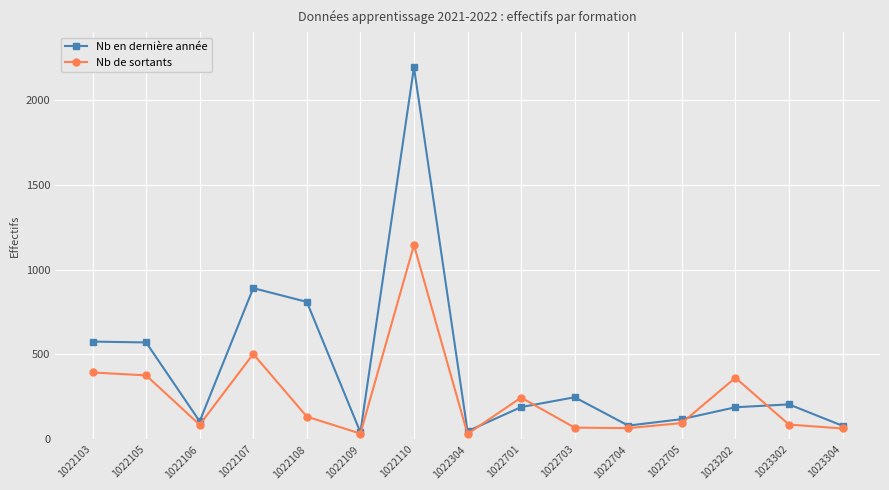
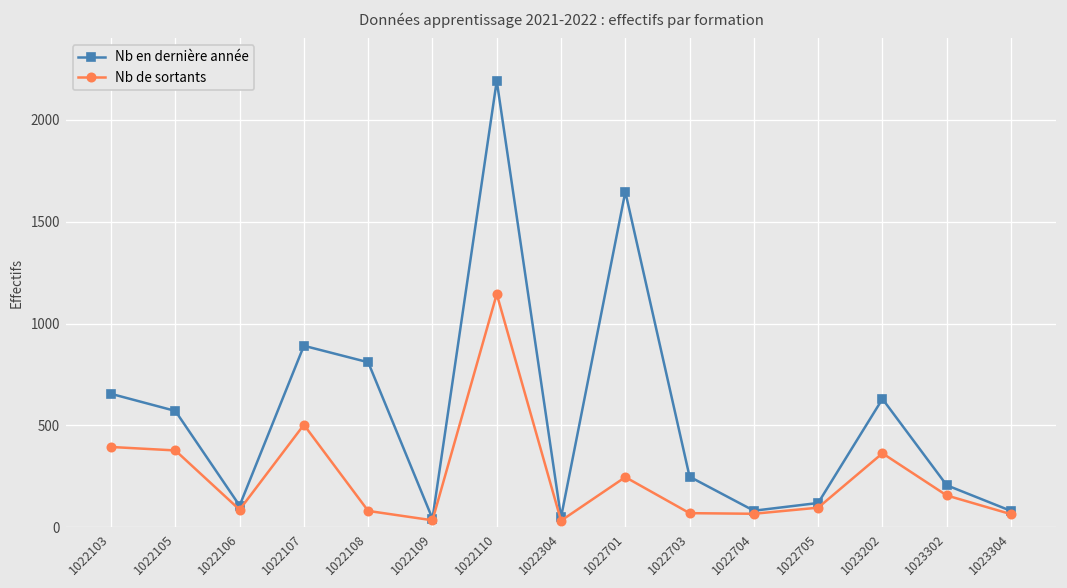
  {
    "Nb en dernière année": {
-     "1022103": 580,
+     "1022103": 660,
      "1022105": 570,
      "1022106": 110,
      "1022107": 890,
      "1022108": 810,
      "1022110": 2190,
      "1022304": 50,
-     "1022701": 190,
+     "1022701": 1650,
      "1022703": 250,
      "1022705": 120,
-     "1023202": 190,
+     "1023202": 630,
      "1023302": 210,
      "1023304": 80
    },
    "Nb de sortants": {
      "1022103": 390,
      "1022105": 380,
      "1022106": 90,
      "1022107": 500,
-     "1022108": 130,
+     "1022108": 80,
      "1022110": 1150,
      "1022304": 30,
      "1022701": 250,
      "1022703": 70,
      "1022705": 100,
      "1023202": 360,
-     "1023302": 90,
+     "1023302": 160,
      "1023304": 60
    }
  }
